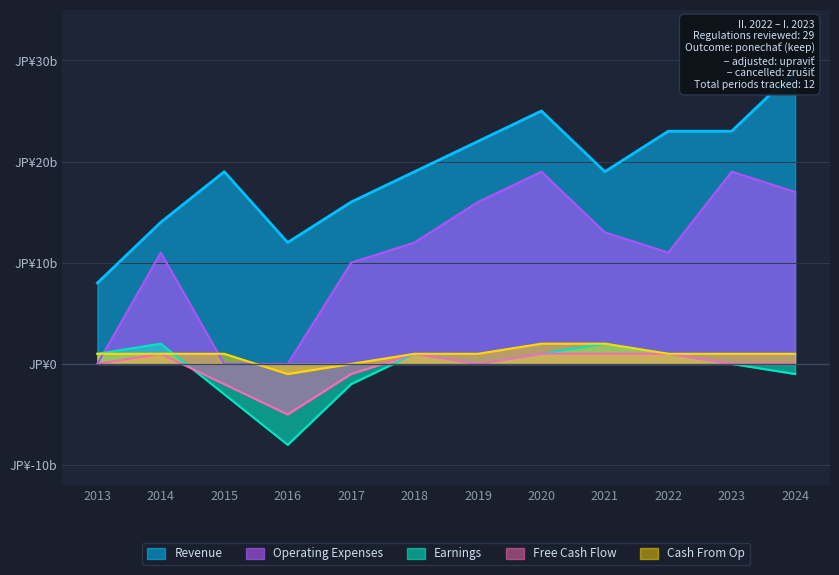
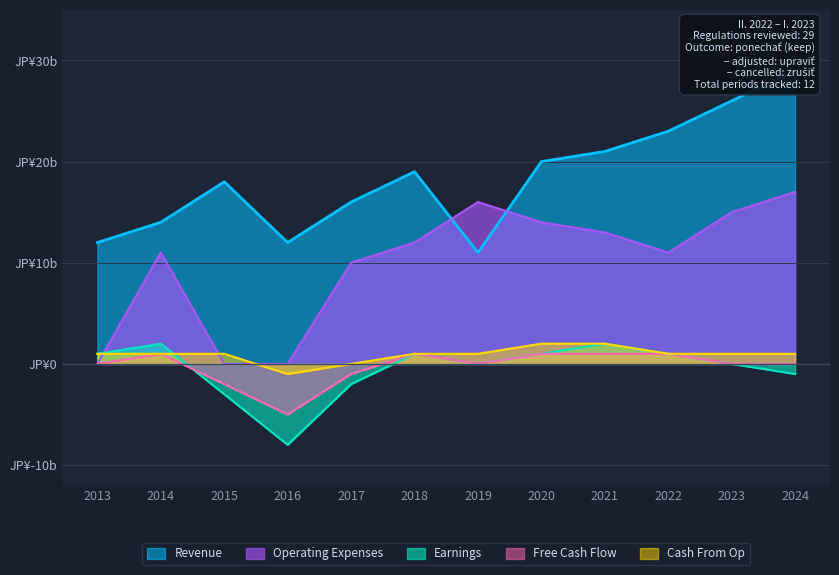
  {
    "Revenue": {
-     "2013": "JP¥8b",
+     "2013": "JP¥12b",
      "2014": "JP¥14b",
-     "2015": "JP¥19b",
+     "2015": "JP¥18b",
      "2016": "JP¥12b",
      "2017": "JP¥16b",
      "2018": "JP¥19b",
-     "2019": "JP¥22b",
-     "2020": "JP¥25b",
-     "2021": "JP¥19b",
+     "2019": "JP¥11b",
+     "2020": "JP¥20b",
+     "2021": "JP¥21b",
      "2022": "JP¥23b",
-     "2023": "JP¥23b"
+     "2023": "JP¥26b"
    },
    "Operating Expenses": {
      "2014": "JP¥11b",
      "2017": "JP¥10b",
      "2018": "JP¥12b",
      "2019": "JP¥16b",
-     "2020": "JP¥19b",
+     "2020": "JP¥14b",
      "2021": "JP¥13b",
      "2022": "JP¥11b",
-     "2023": "JP¥19b",
+     "2023": "JP¥15b",
      "2024": "JP¥17b"
    }
  }
